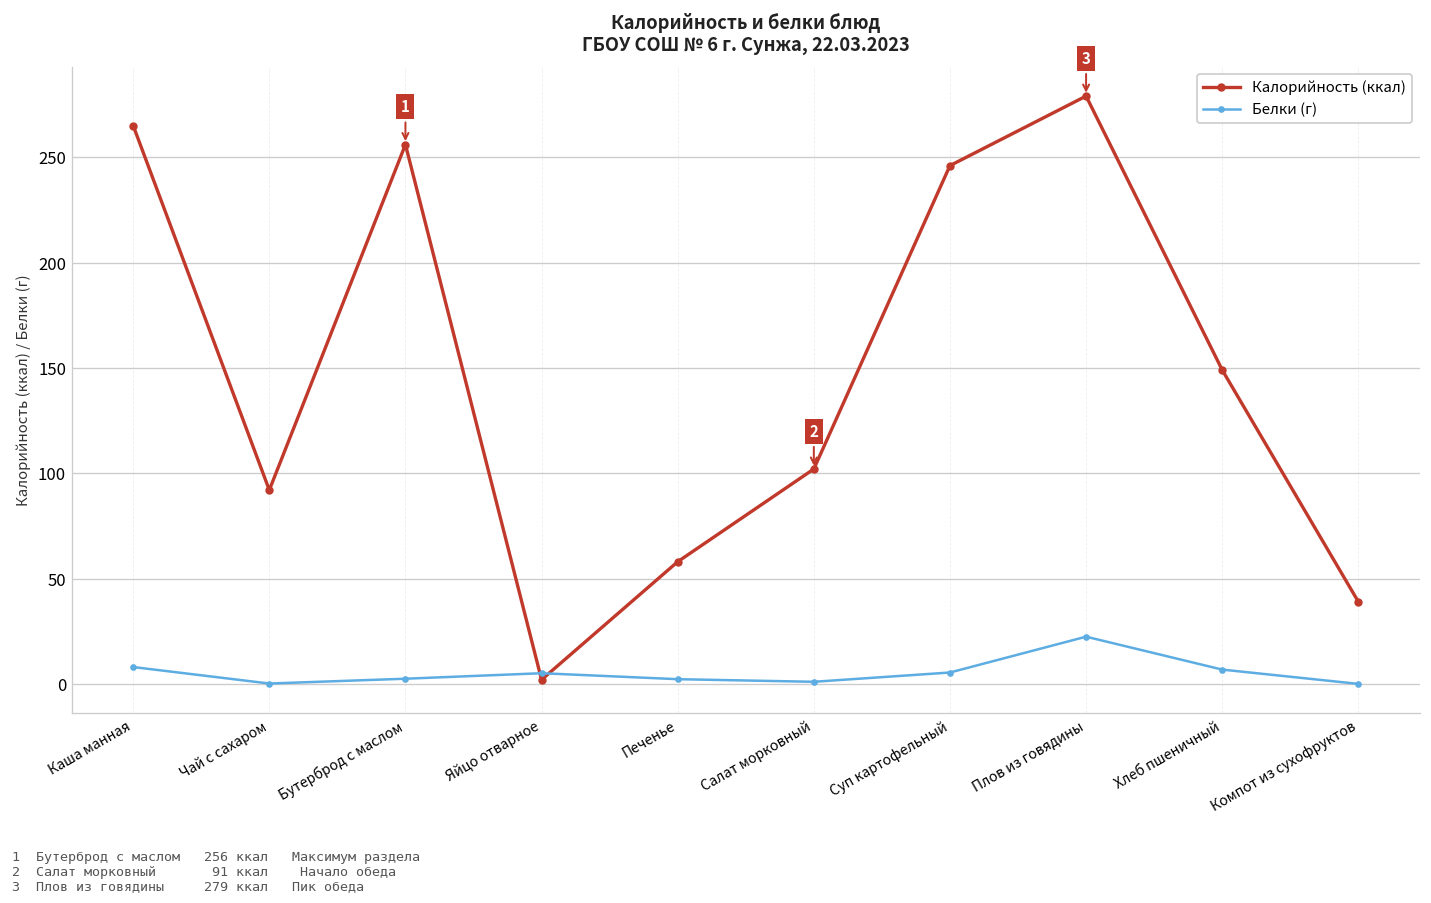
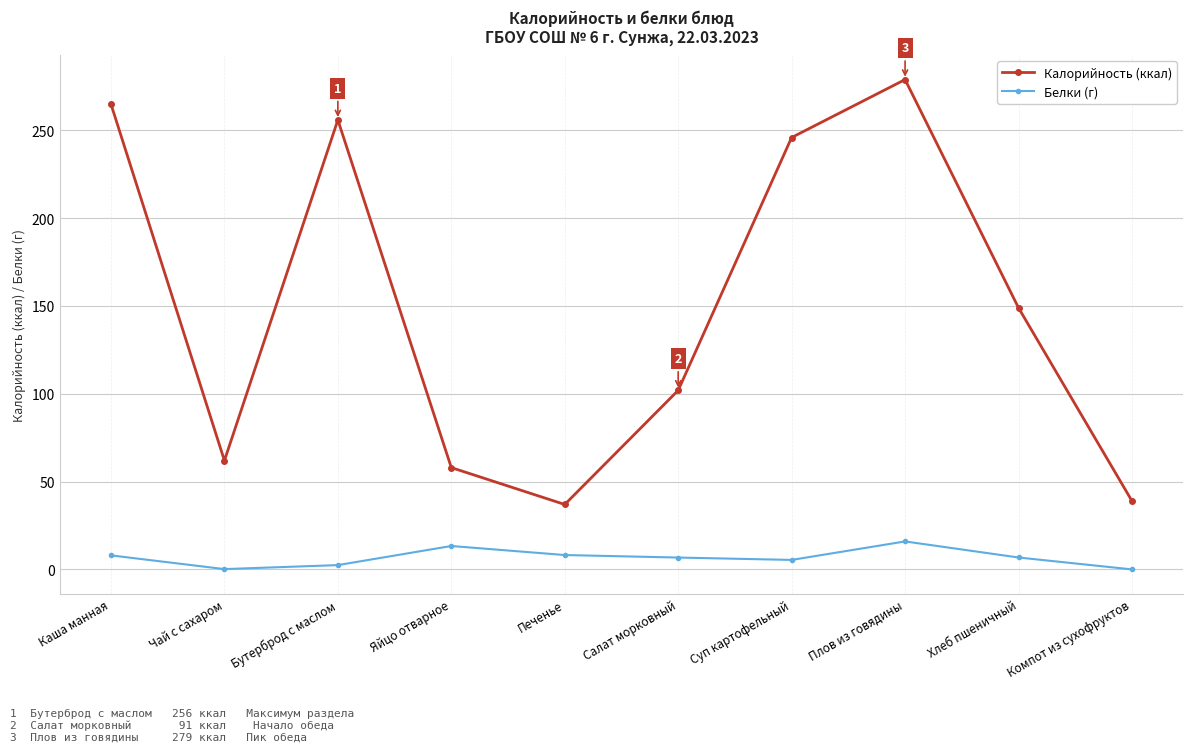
  {
    "Калорийность (ккал)": {
      "Каша манная": 265,
-     "Чай с сахаром": 92,
-     "Яйцо отварное": 2,
-     "Печенье": 58,
+     "Чай с сахаром": 62,
+     "Яйцо отварное": 58,
+     "Печенье": 37,
      "Суп картофельный": 246,
      "Хлеб пшеничный": 149,
      "Компот из сухофруктов": 39
    },
    "Белки (г)": {
      "Каша манная": 8,
      "Чай с сахаром": 0,
      "Бутерброд с маслом": 2,
-     "Яйцо отварное": 5,
-     "Печенье": 2,
-     "Салат морковный": 1,
+     "Яйцо отварное": 13,
+     "Печенье": 8,
+     "Салат морковный": 7,
      "Суп картофельный": 5,
-     "Плов из говядины": 22,
+     "Плов из говядины": 16,
      "Хлеб пшеничный": 7,
      "Компот из сухофруктов": 0
    }
  }
